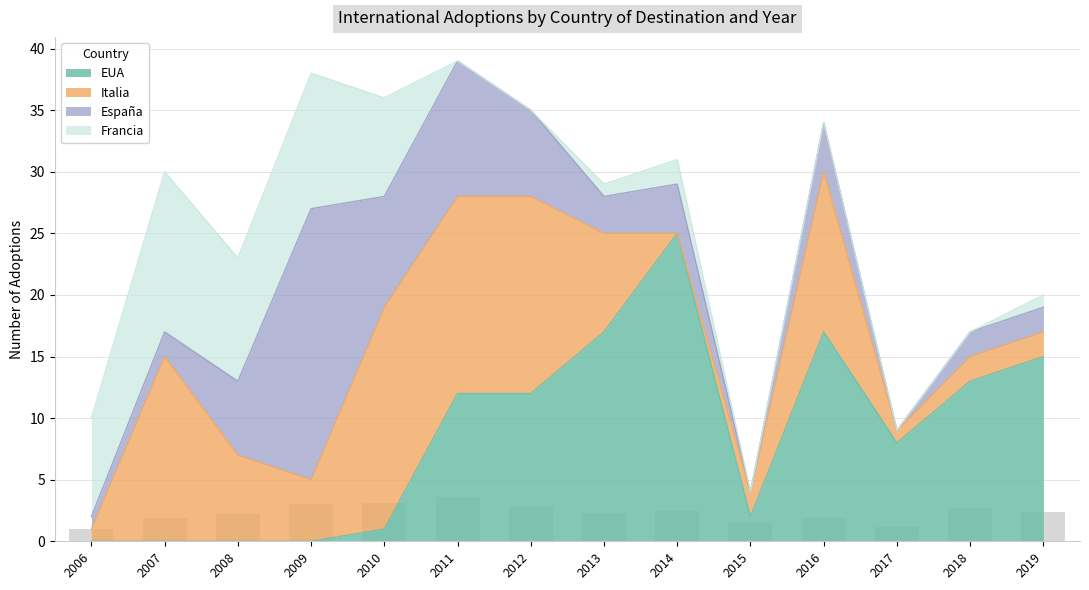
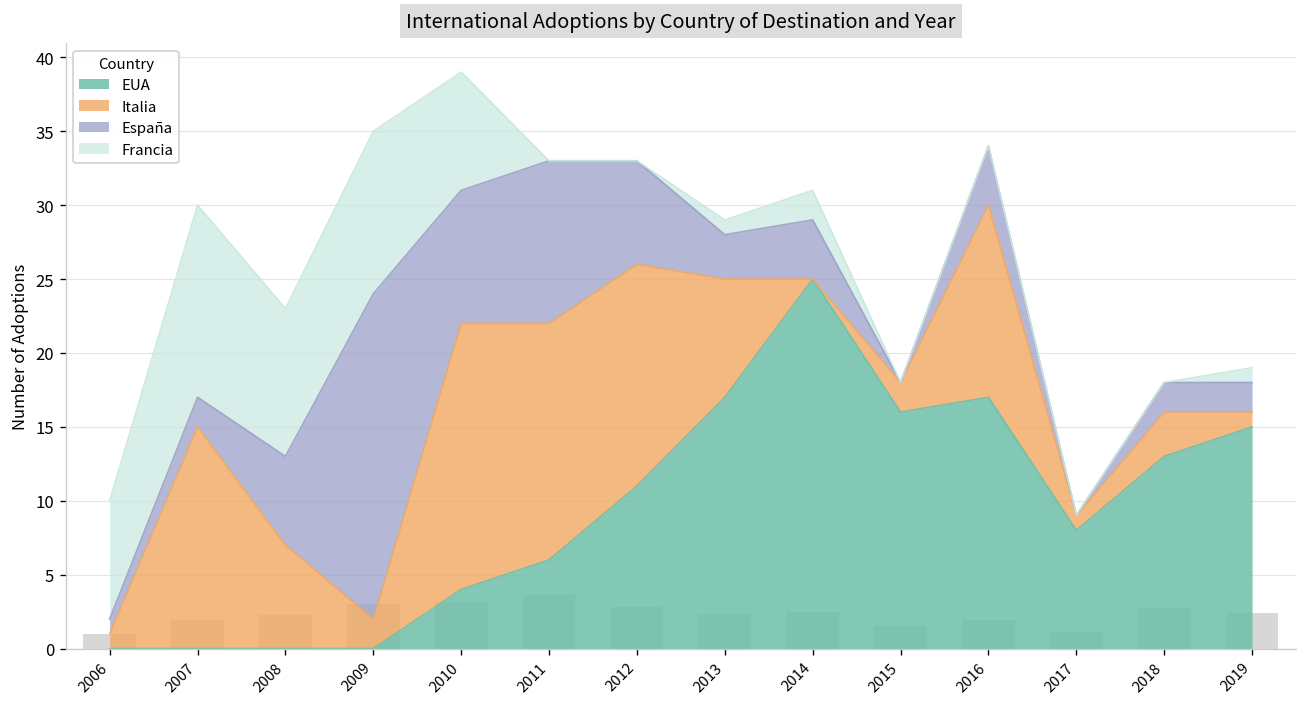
  {
    "EUA": {
      "2006": 0,
      "2007": 0,
      "2008": 0,
      "2009": 0,
-     "2010": 1,
-     "2011": 12,
-     "2012": 12,
+     "2010": 4,
+     "2011": 6,
+     "2012": 11,
      "2013": 17,
-     "2015": 2,
+     "2015": 16,
      "2016": 17,
      "2017": 8,
      "2018": 13,
      "2019": 15
    },
    "Italia": {
      "2006": 1,
      "2007": 15,
      "2008": 7,
-     "2009": 5,
+     "2009": 2,
      "2010": 18,
      "2011": 16,
-     "2012": 16,
+     "2012": 15,
      "2013": 8,
      "2016": 13,
-     "2018": 2,
-     "2019": 2
+     "2018": 3,
+     "2019": 1
    }
  }
